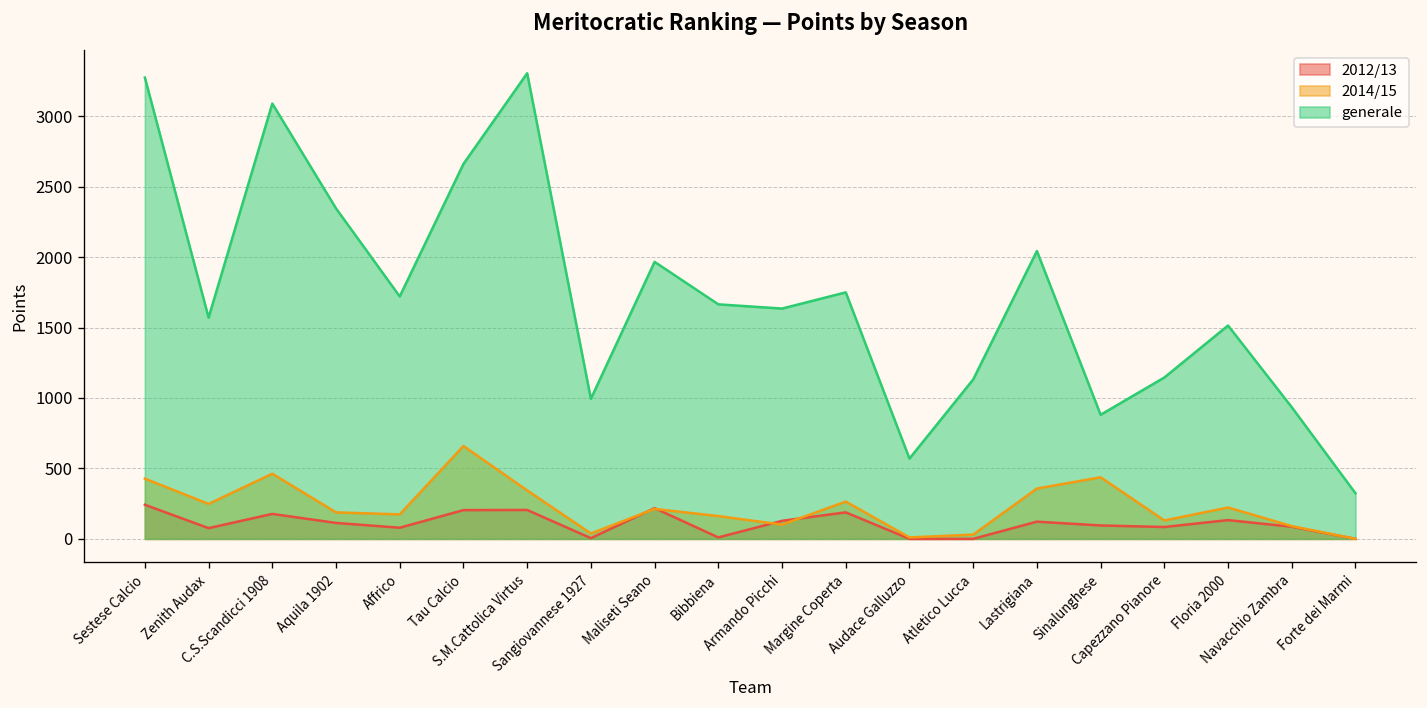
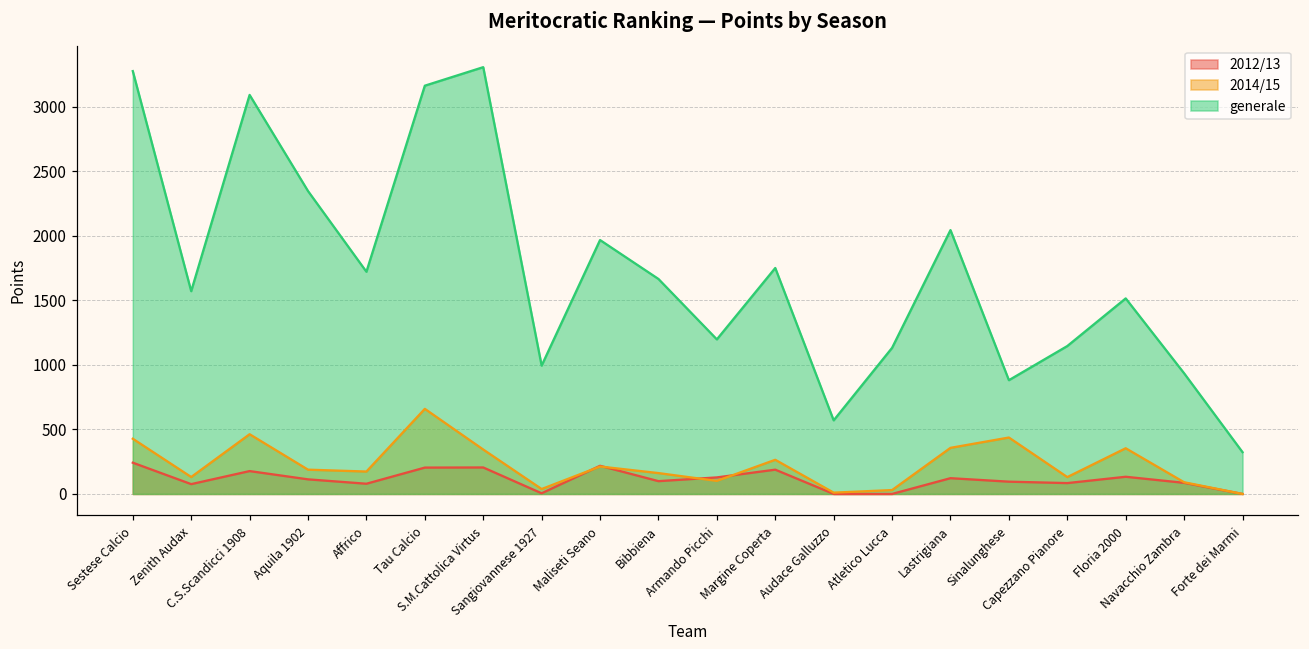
  {
    "2012/13": {
      "Sestese Calcio": 240,
      "Zenith Audax": 80,
      "C.S.Scandicci 1908": 180,
      "Aquila 1902": 110,
      "Affrico": 80,
      "Tau Calcio": 200,
      "S.M.Cattolica Virtus": 210,
      "Sangiovannese 1927": 10,
-     "Bibbiena": 10,
+     "Bibbiena": 100,
      "Armando Picchi": 130,
      "Margine Coperta": 190,
      "Atletico Lucca": 0,
      "Lastrigiana": 120,
      "Sinalunghese": 100,
      "Capezzano Pianore": 80,
      "Floria 2000": 130
    },
    "2014/15": {
      "Sestese Calcio": 430,
-     "Zenith Audax": 250,
+     "Zenith Audax": 130,
      "C.S.Scandicci 1908": 460,
      "Aquila 1902": 190,
      "Affrico": 170,
      "Tau Calcio": 660,
      "S.M.Cattolica Virtus": 340,
      "Sangiovannese 1927": 40,
      "Bibbiena": 160,
      "Armando Picchi": 100,
      "Margine Coperta": 260,
      "Atletico Lucca": 30,
      "Lastrigiana": 360,
      "Sinalunghese": 440,
      "Capezzano Pianore": 130,
-     "Floria 2000": 220
+     "Floria 2000": 350
    },
    "generale": {
      "Sestese Calcio": 3280,
      "Zenith Audax": 1570,
      "C.S.Scandicci 1908": 3090,
      "Aquila 1902": 2350,
      "Affrico": 1720,
-     "Tau Calcio": 2660,
+     "Tau Calcio": 3160,
      "S.M.Cattolica Virtus": 3310,
      "Sangiovannese 1927": 990,
      "Maliseti Seano": 1970,
      "Bibbiena": 1670,
-     "Armando Picchi": 1640,
+     "Armando Picchi": 1200,
      "Margine Coperta": 1750,
      "Audace Galluzzo": 570,
      "Atletico Lucca": 1130,
      "Lastrigiana": 2040,
      "Sinalunghese": 880,
      "Capezzano Pianore": 1150,
      "Floria 2000": 1510,
      "Navacchio Zambra": 930,
      "Forte dei Marmi": 320
    }
  }
